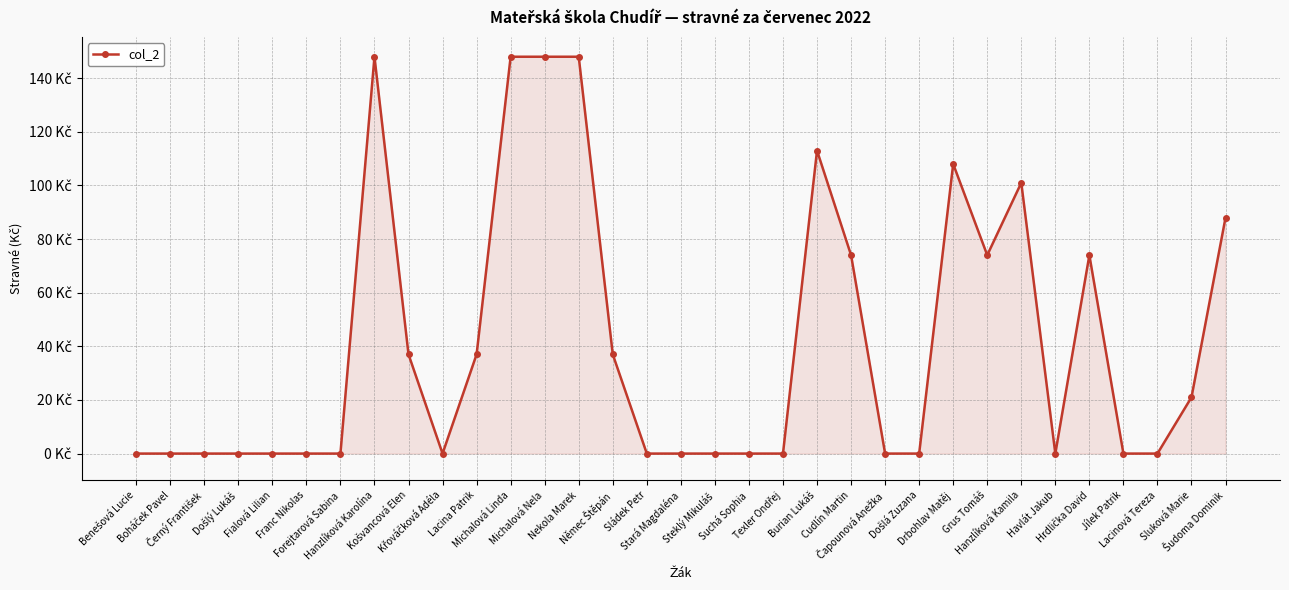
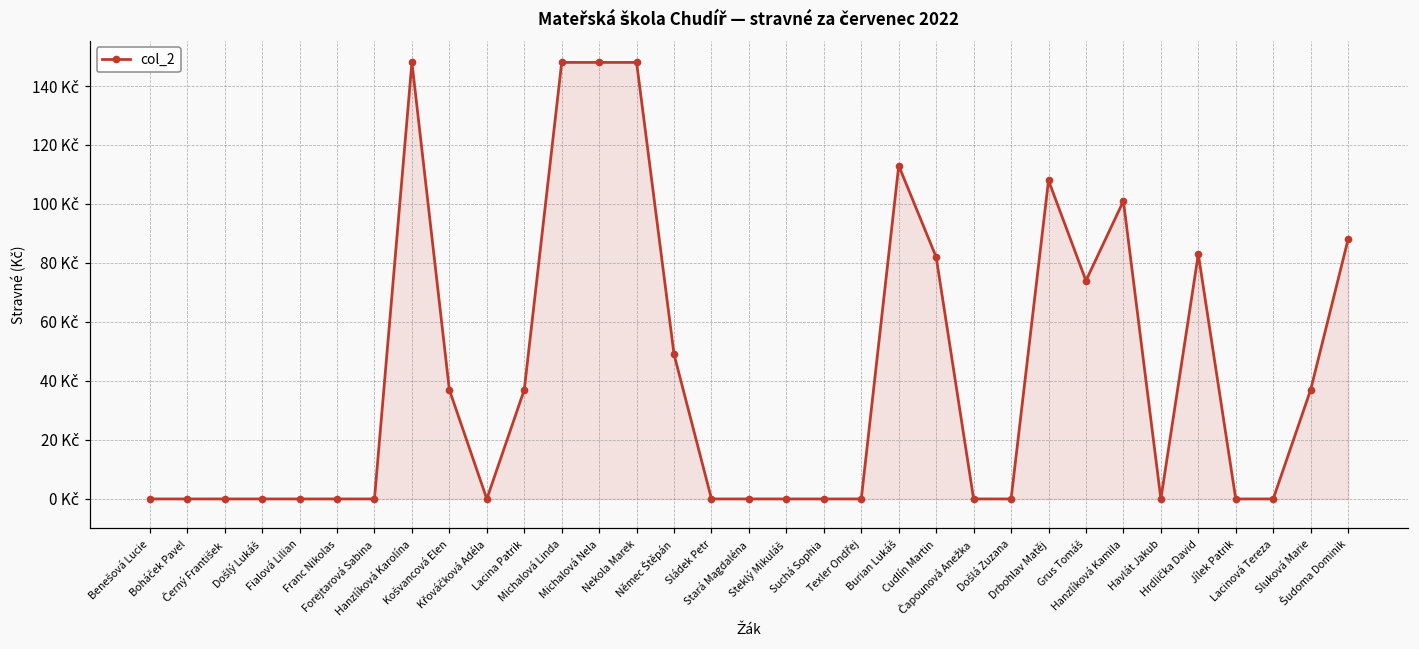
  {
    "Benešová Lucie": "0 Kč",
    "Boháček Pavel": "0 Kč",
    "Černý František": "0 Kč",
    "Došlý Lukáš": "0 Kč",
    "Fialová Lilian": "0 Kč",
    "Franc Nikolas": "0 Kč",
    "Forejtarová Sabina": "0 Kč",
    "Hanzlíková Karolína": "148 Kč",
    "Košvancová Elen": "37 Kč",
    "Křováčková Adéla": "0 Kč",
    "Lacina Patrik": "37 Kč",
    "Michalová Linda": "148 Kč",
    "Michalová Nela": "148 Kč",
    "Nekola Marek": "148 Kč",
-   "Němec Štěpán": "37 Kč",
+   "Němec Štěpán": "49 Kč",
    "Sládek Petr": "0 Kč",
    "Stará Magdaléna": "0 Kč",
    "Steklý Mikuláš": "0 Kč",
    "Suchá Sophia": "0 Kč",
    "Texler Ondřej": "0 Kč",
    "Burian Lukáš": "113 Kč",
-   "Cudlín Martin": "74 Kč",
+   "Cudlín Martin": "82 Kč",
    "Čapounová Anežka": "0 Kč",
    "Došlá Zuzana": "0 Kč",
    "Drbohlav Matěj": "108 Kč",
    "Grus Tomáš": "74 Kč",
    "Hanzlíková Kamila": "101 Kč",
    "Havlát Jakub": "0 Kč",
-   "Hrdlička David": "74 Kč",
+   "Hrdlička David": "83 Kč",
    "Jílek Patrik": "0 Kč",
    "Lacinová Tereza": "0 Kč",
-   "Sluková Marie": "21 Kč",
+   "Sluková Marie": "37 Kč",
    "Šudoma Dominik": "88 Kč"
  }
